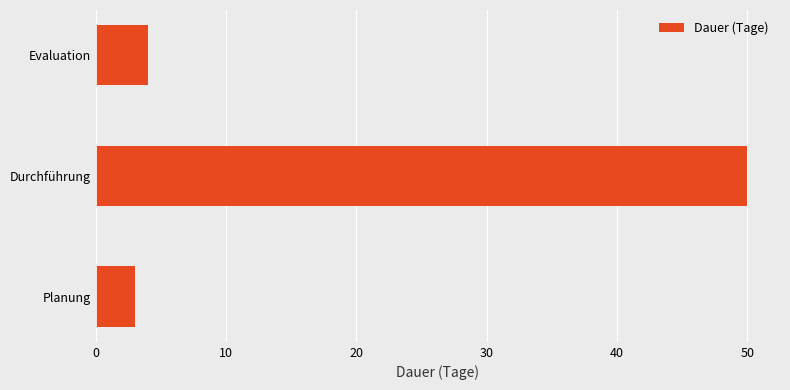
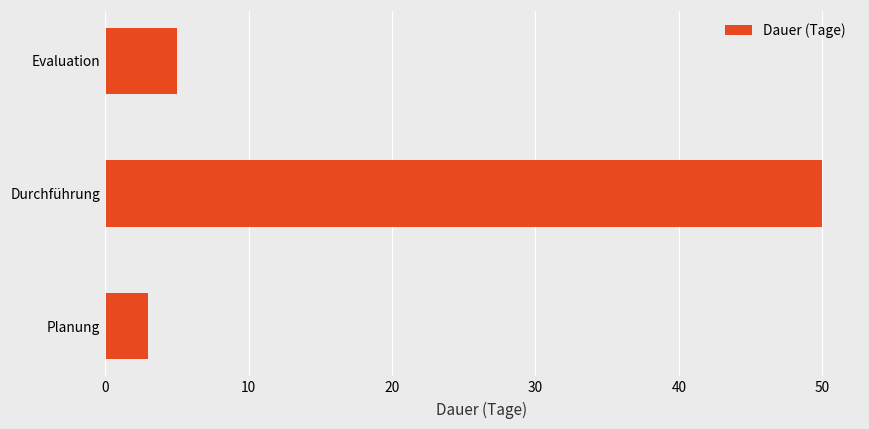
  {
-   "Evaluation": 4,
+   "Evaluation": 5,
    "Durchführung": 50,
    "Planung": 3
  }
